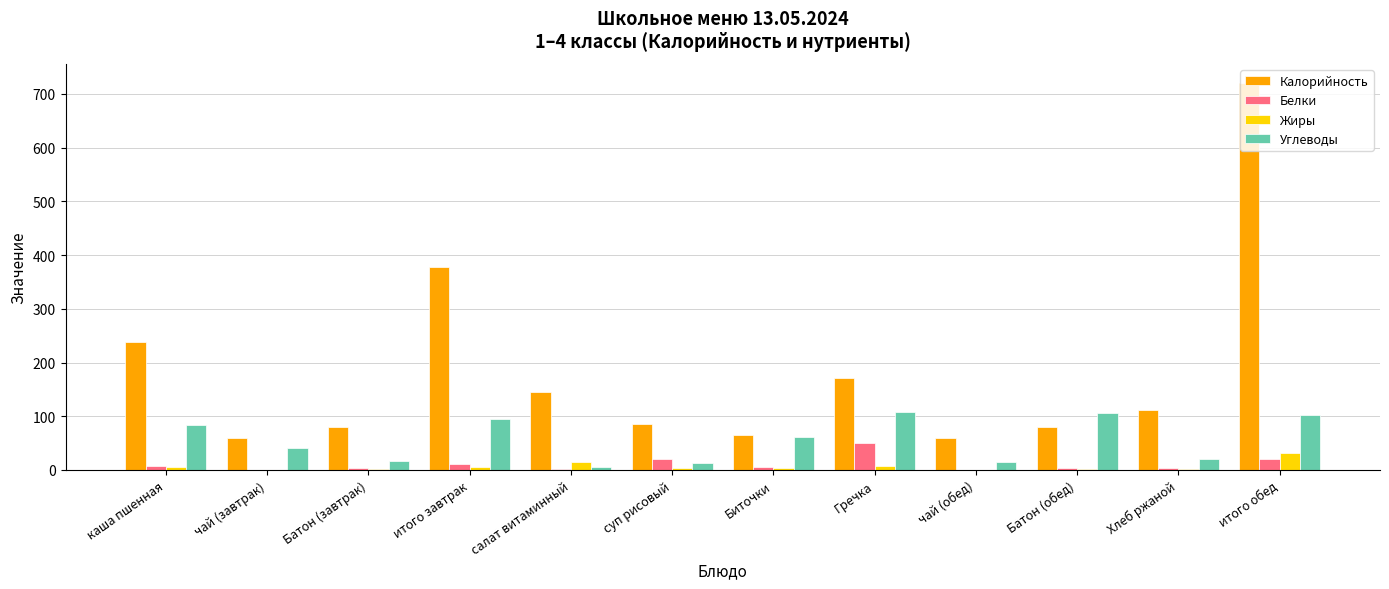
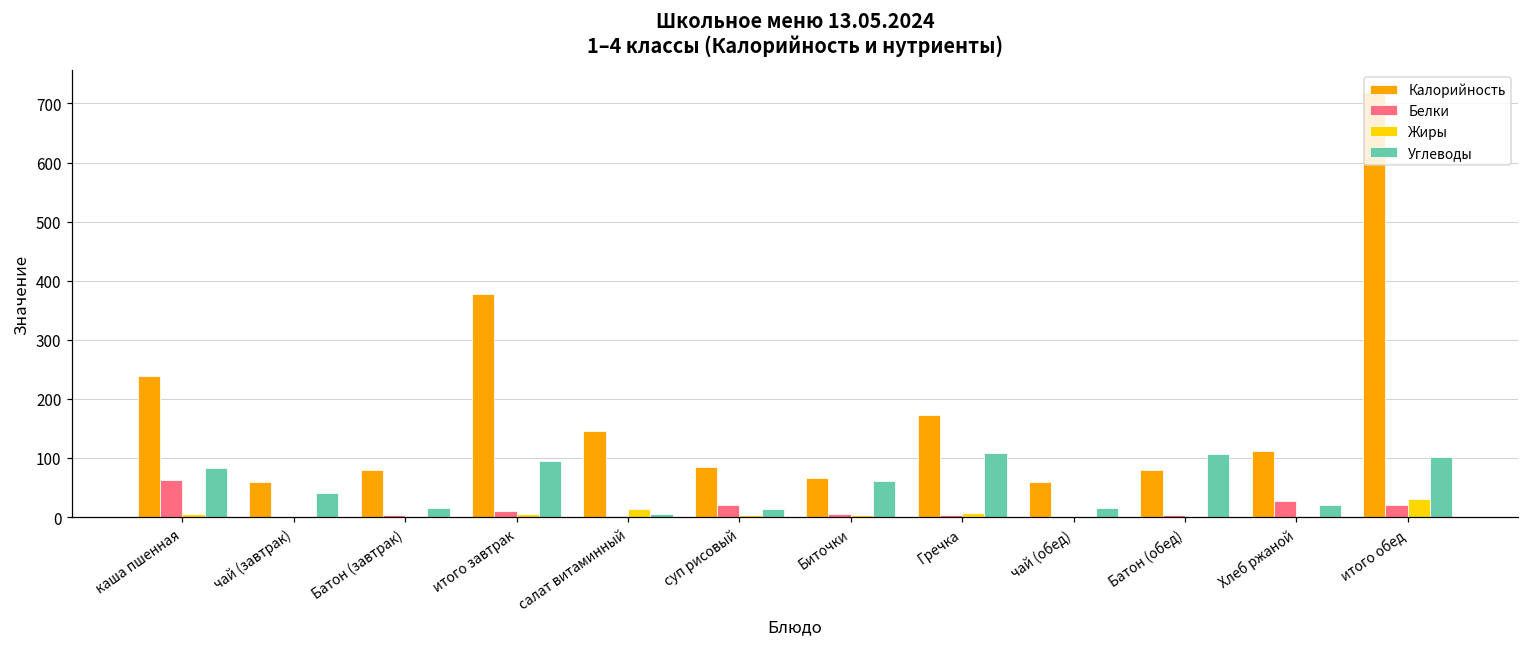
  {
    "Белки": {
-     "каша пшенная": 10,
+     "каша пшенная": 60,
      "чай (завтрак)": 0,
      "итого завтрак": 10,
      "суп рисовый": 20,
      "Биточки": 10,
-     "Гречка": 50,
+     "Гречка": 0,
      "чай (обед)": 0,
-     "Хлеб ржаной": 0,
+     "Хлеб ржаной": 30,
      "итого обед": 20
    },
    "Углеводы": {
      "каша пшенная": 80,
      "чай (завтрак)": 40,
      "Батон (завтрак)": 20,
      "итого завтрак": 100,
      "салат витаминный": 10,
      "суп рисовый": 10,
      "Биточки": 60,
      "Гречка": 110,
      "чай (обед)": 20,
      "Батон (обед)": 110,
      "Хлеб ржаной": 20,
      "итого обед": 100
    }
  }
